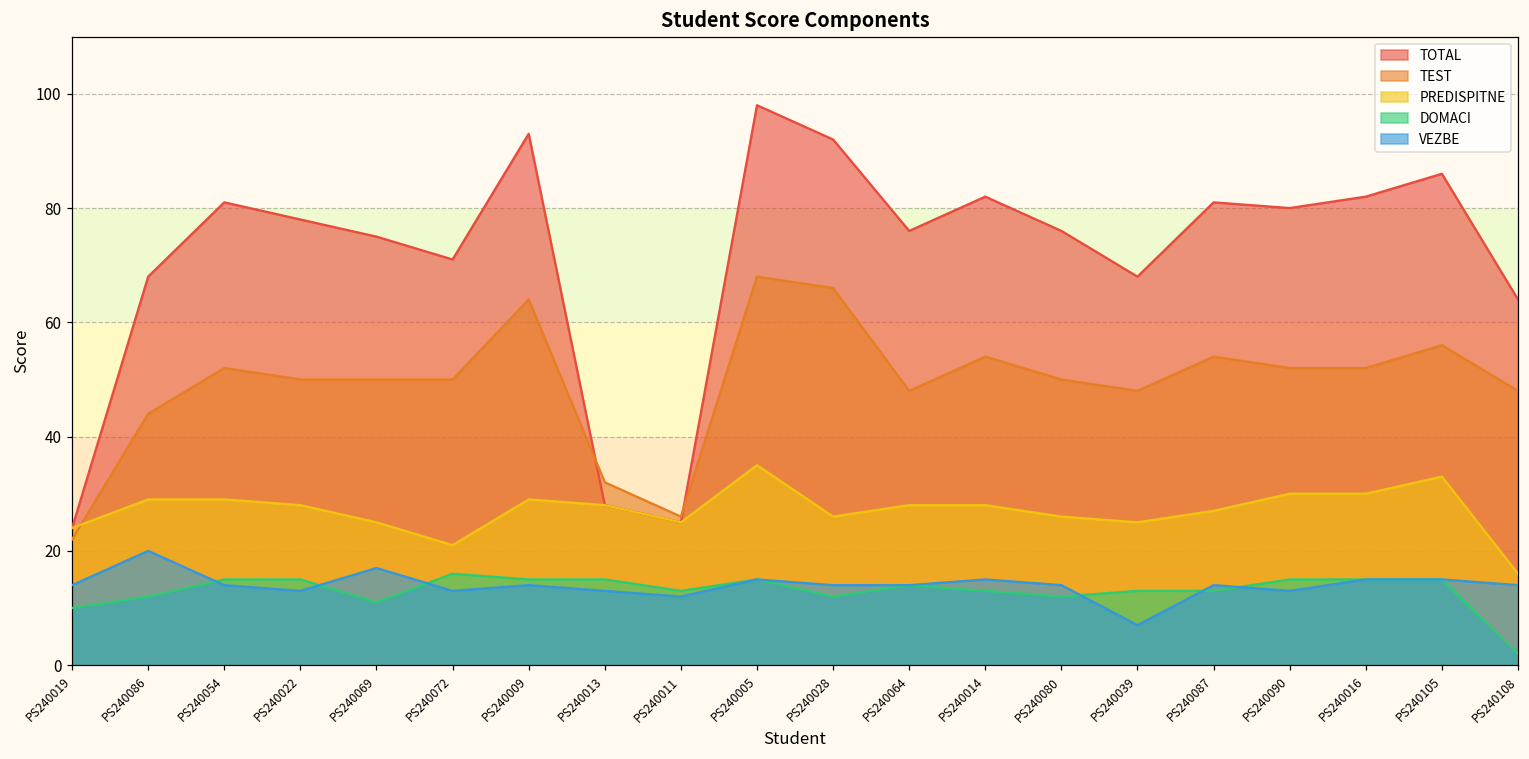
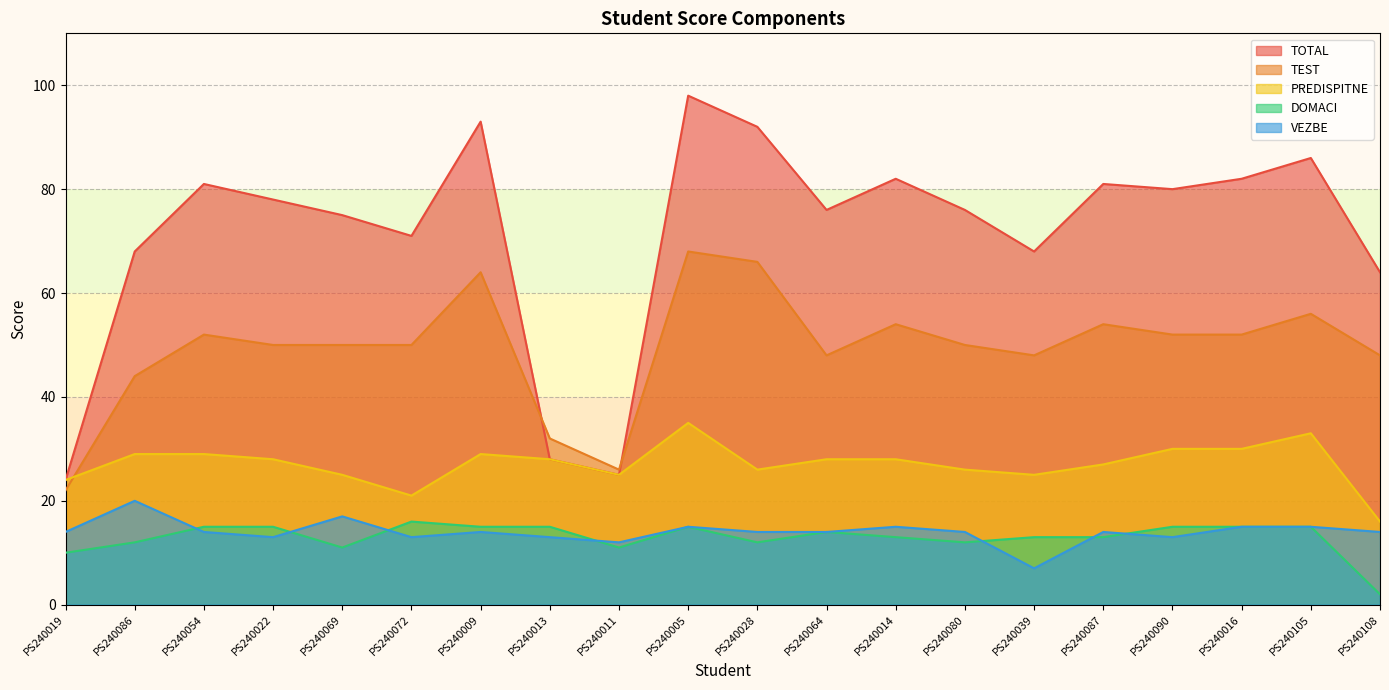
  {
    "PREDISPITNE": {
      "PS240086": 29,
      "PS240054": 29,
      "PS240022": 28,
      "PS240069": 25,
      "PS240072": 21,
      "PS240009": 29,
      "PS240005": 35,
      "PS240028": 26,
      "PS240064": 28,
      "PS240014": 28,
      "PS240080": 26,
      "PS240039": 25,
      "PS240087": 27,
      "PS240090": 30,
      "PS240016": 30,
      "PS240105": 33,
      "PS240108": 16
    },
    "DOMACI": {
      "PS240019": 10,
      "PS240086": 12,
      "PS240054": 15,
      "PS240022": 15,
      "PS240069": 11,
      "PS240072": 16,
      "PS240009": 15,
      "PS240013": 15,
-     "PS240011": 13,
+     "PS240011": 11,
      "PS240028": 12,
      "PS240014": 13,
      "PS240080": 12,
      "PS240039": 13,
      "PS240087": 13,
      "PS240090": 15,
      "PS240108": 2
    },
    "VEZBE": {
      "PS240019": 14,
      "PS240086": 20,
      "PS240054": 14,
      "PS240022": 13,
      "PS240069": 17,
      "PS240072": 13,
      "PS240009": 14,
      "PS240013": 13,
      "PS240011": 12,
      "PS240028": 14,
      "PS240014": 15,
      "PS240080": 14,
      "PS240039": 7,
      "PS240087": 14,
      "PS240090": 13,
      "PS240108": 14
    }
  }
